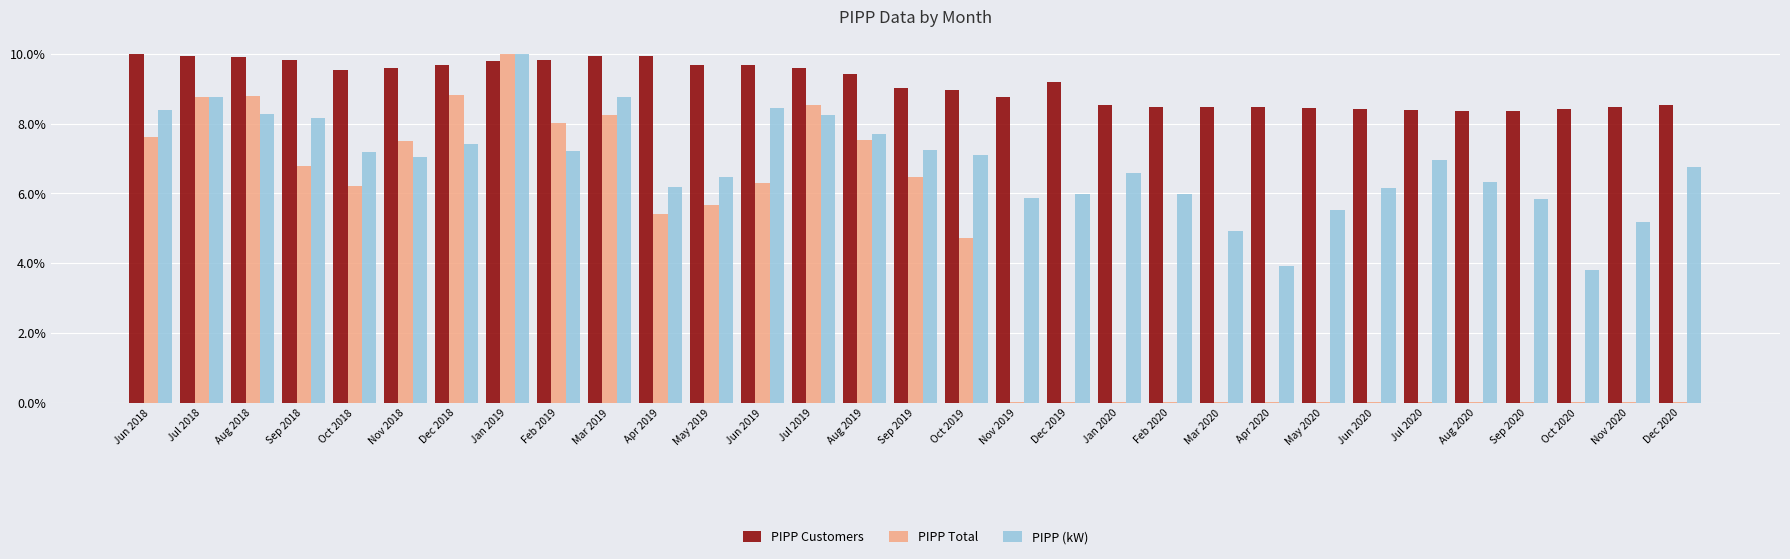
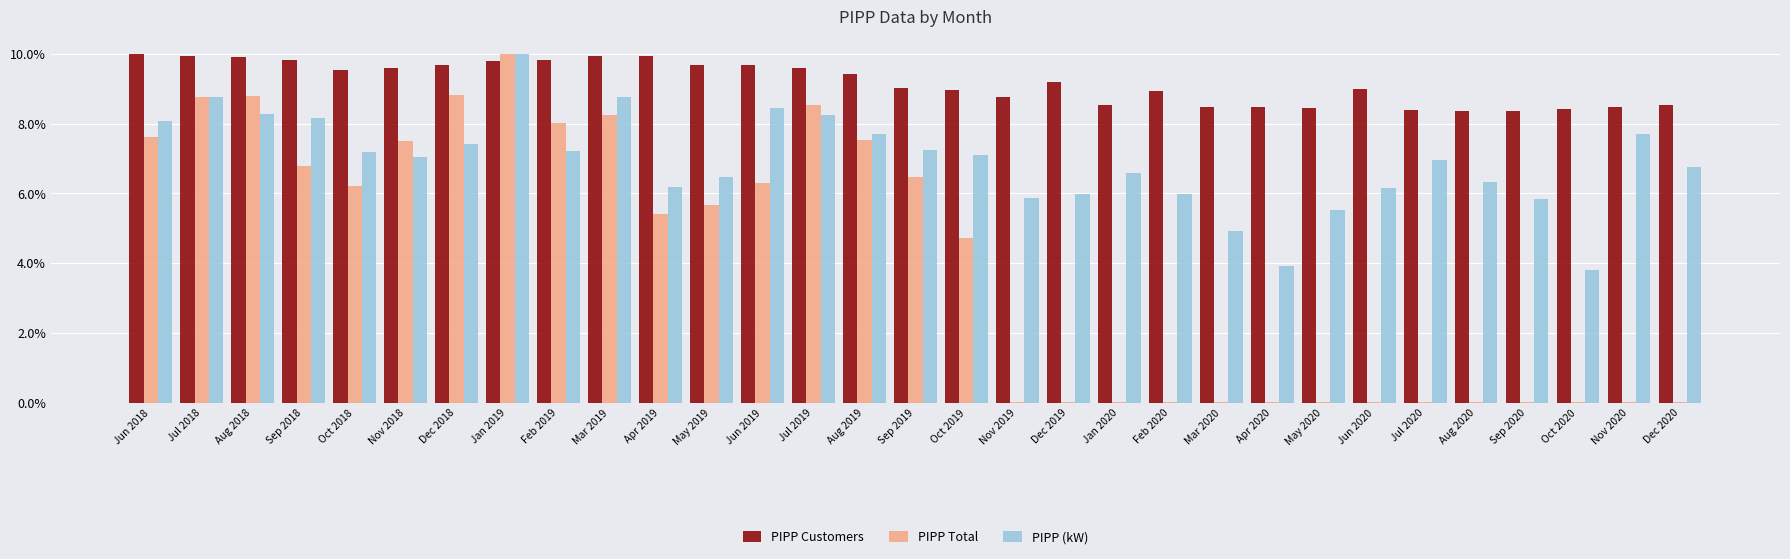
  {
    "PIPP Customers": {
      "Jun 2018": "10.0%",
      "Jul 2018": "9.9%",
      "Aug 2018": "9.9%",
      "Sep 2018": "9.8%",
      "Oct 2018": "9.5%",
      "Nov 2018": "9.6%",
      "Dec 2018": "9.7%",
      "Jan 2019": "9.8%",
      "Feb 2019": "9.8%",
      "Mar 2019": "9.9%",
      "Apr 2019": "9.9%",
      "May 2019": "9.7%",
      "Jun 2019": "9.7%",
      "Jul 2019": "9.6%",
      "Aug 2019": "9.4%",
      "Sep 2019": "9.0%",
      "Oct 2019": "9.0%",
      "Nov 2019": "8.8%",
      "Dec 2019": "9.2%",
      "Jan 2020": "8.5%",
-     "Feb 2020": "8.5%",
+     "Feb 2020": "8.9%",
      "Mar 2020": "8.5%",
      "Apr 2020": "8.5%",
      "May 2020": "8.5%",
-     "Jun 2020": "8.4%",
+     "Jun 2020": "9.0%",
      "Jul 2020": "8.4%",
      "Aug 2020": "8.4%",
      "Sep 2020": "8.4%",
      "Oct 2020": "8.4%",
      "Nov 2020": "8.5%",
      "Dec 2020": "8.5%"
    },
    "PIPP Total": {
      "Jun 2018": "7.6%",
      "Jul 2018": "8.8%",
      "Aug 2018": "8.8%",
      "Sep 2018": "6.8%",
      "Oct 2018": "6.2%",
      "Nov 2018": "7.5%",
      "Dec 2018": "8.8%",
      "Jan 2019": "10.0%",
      "Feb 2019": "8.0%",
      "Mar 2019": "8.3%",
      "Apr 2019": "5.4%",
      "May 2019": "5.7%",
      "Jun 2019": "6.3%",
      "Jul 2019": "8.5%",
      "Aug 2019": "7.5%",
      "Sep 2019": "6.5%",
      "Oct 2019": "4.7%"
    },
    "PIPP (kW)": {
-     "Jun 2018": "8.4%",
+     "Jun 2018": "8.1%",
      "Jul 2018": "8.8%",
      "Aug 2018": "8.3%",
      "Sep 2018": "8.2%",
      "Oct 2018": "7.2%",
      "Nov 2018": "7.1%",
      "Dec 2018": "7.4%",
      "Jan 2019": "10.0%",
      "Feb 2019": "7.2%",
      "Mar 2019": "8.8%",
      "Apr 2019": "6.2%",
      "May 2019": "6.5%",
      "Jun 2019": "8.5%",
      "Jul 2019": "8.3%",
      "Aug 2019": "7.7%",
      "Sep 2019": "7.3%",
      "Oct 2019": "7.1%",
      "Nov 2019": "5.9%",
      "Dec 2019": "6.0%",
      "Jan 2020": "6.6%",
      "Feb 2020": "6.0%",
      "Mar 2020": "4.9%",
      "Apr 2020": "3.9%",
      "May 2020": "5.5%",
      "Jun 2020": "6.2%",
      "Jul 2020": "7.0%",
      "Aug 2020": "6.3%",
      "Sep 2020": "5.8%",
      "Oct 2020": "3.8%",
-     "Nov 2020": "5.2%",
+     "Nov 2020": "7.7%",
      "Dec 2020": "6.8%"
    }
  }
